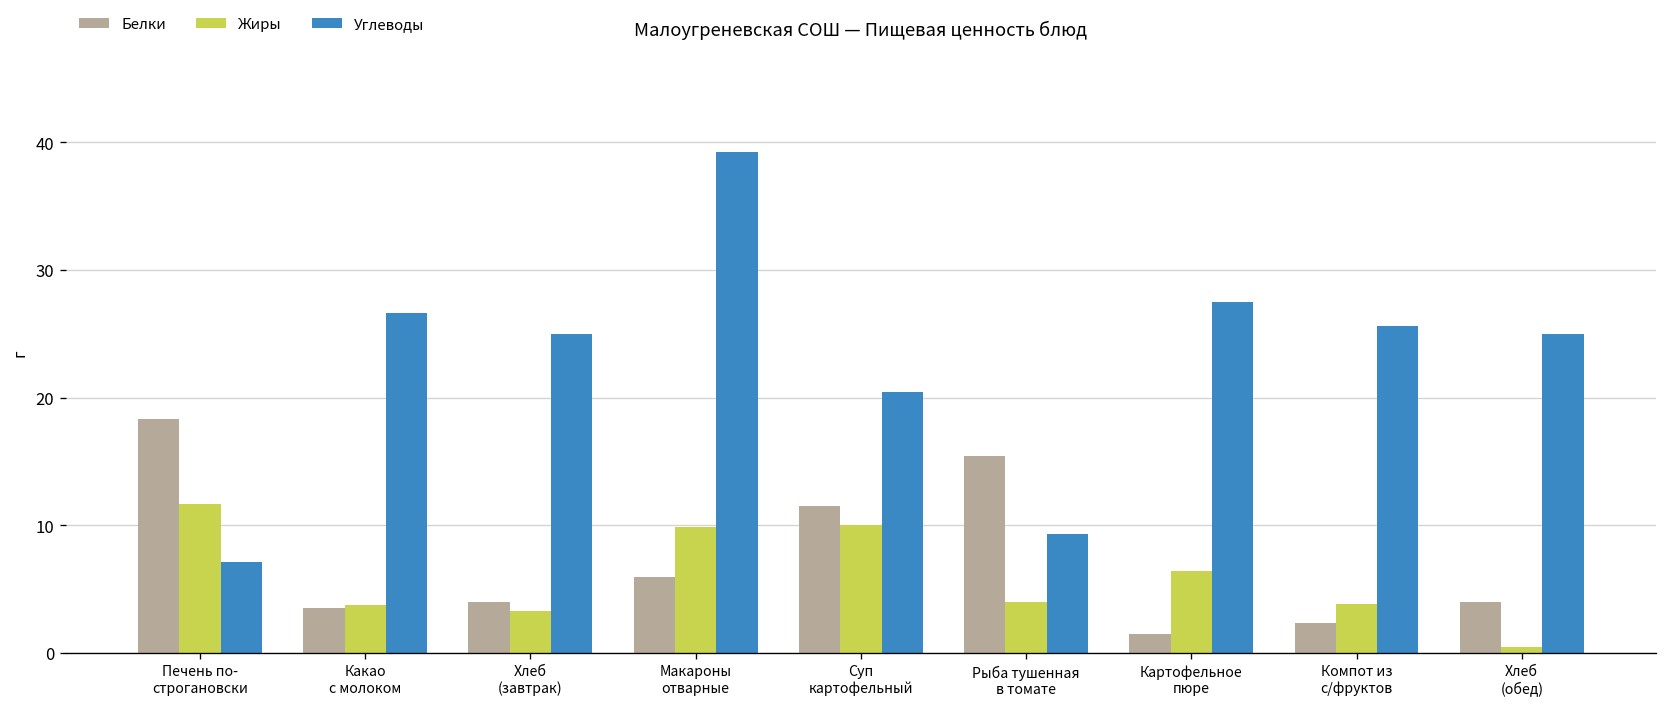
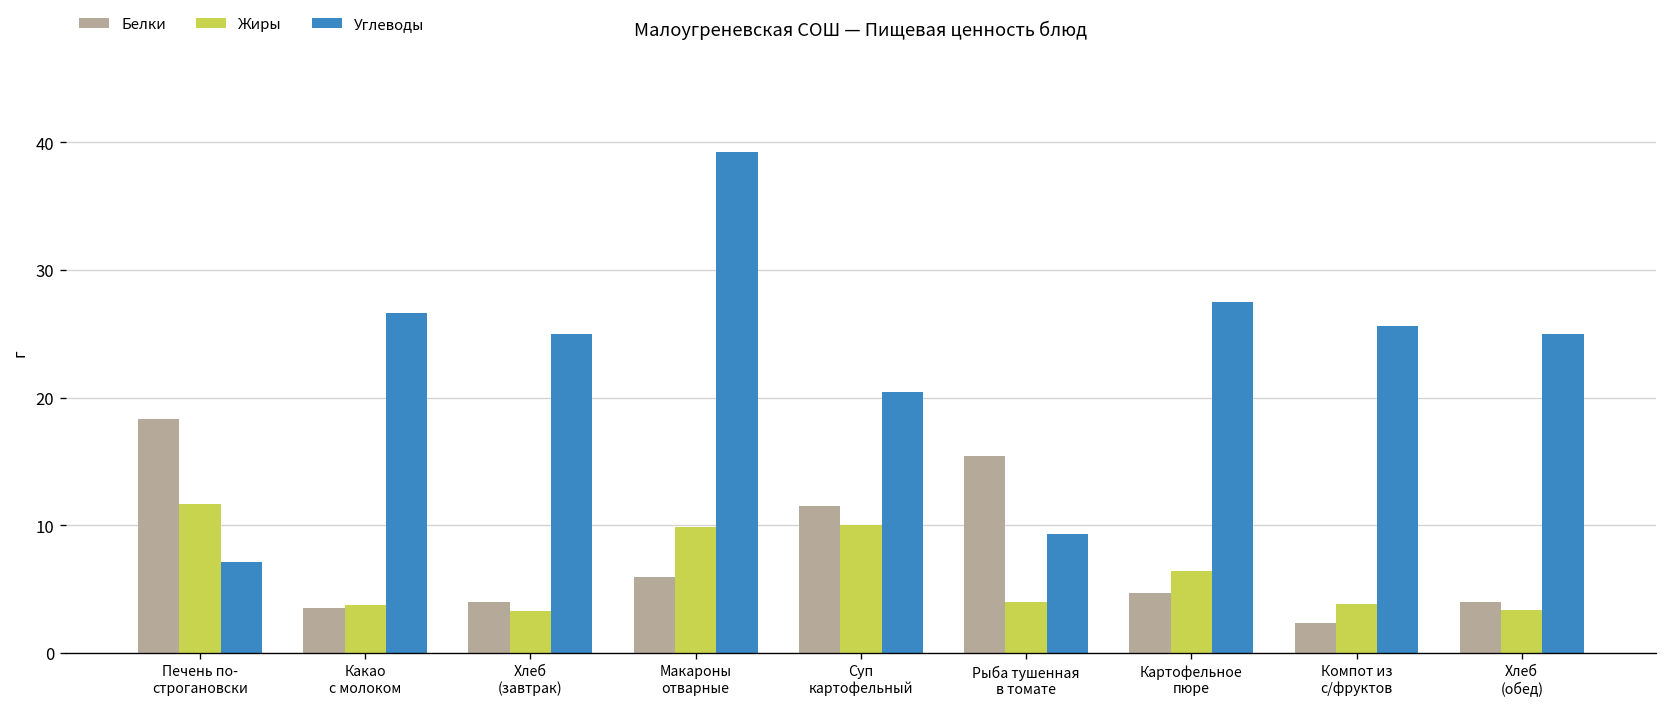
  {
    "Белки": {
      "Печень по- строгановски": 18.3,
      "Какао с молоком": 3.5,
      "Хлеб (завтрак)": 4.0,
      "Макароны отварные": 5.9,
      "Суп картофельный": 11.5,
      "Рыба тушенная в томате": 15.4,
-     "Картофельное пюре": 1.5,
+     "Картофельное пюре": 4.7,
      "Компот из с/фруктов": 2.3,
      "Хлеб (обед)": 4.0
    },
    "Жиры": {
      "Печень по- строгановски": 11.6,
      "Какао с молоком": 3.7,
      "Хлеб (завтрак)": 3.3,
      "Макароны отварные": 9.9,
      "Суп картофельный": 10.0,
      "Рыба тушенная в томате": 4.0,
      "Картофельное пюре": 6.4,
      "Компот из с/фруктов": 3.8,
-     "Хлеб (обед)": 0.5
+     "Хлеб (обед)": 3.4
    },
    "Углеводы": {
      "Печень по- строгановски": 7.1,
      "Какао с молоком": 26.6,
      "Хлеб (завтрак)": 25.0,
      "Макароны отварные": 39.2,
      "Суп картофельный": 20.5,
      "Рыба тушенная в томате": 9.3,
      "Картофельное пюре": 27.5,
      "Компот из с/фруктов": 25.6,
      "Хлеб (обед)": 25.0
    }
  }
